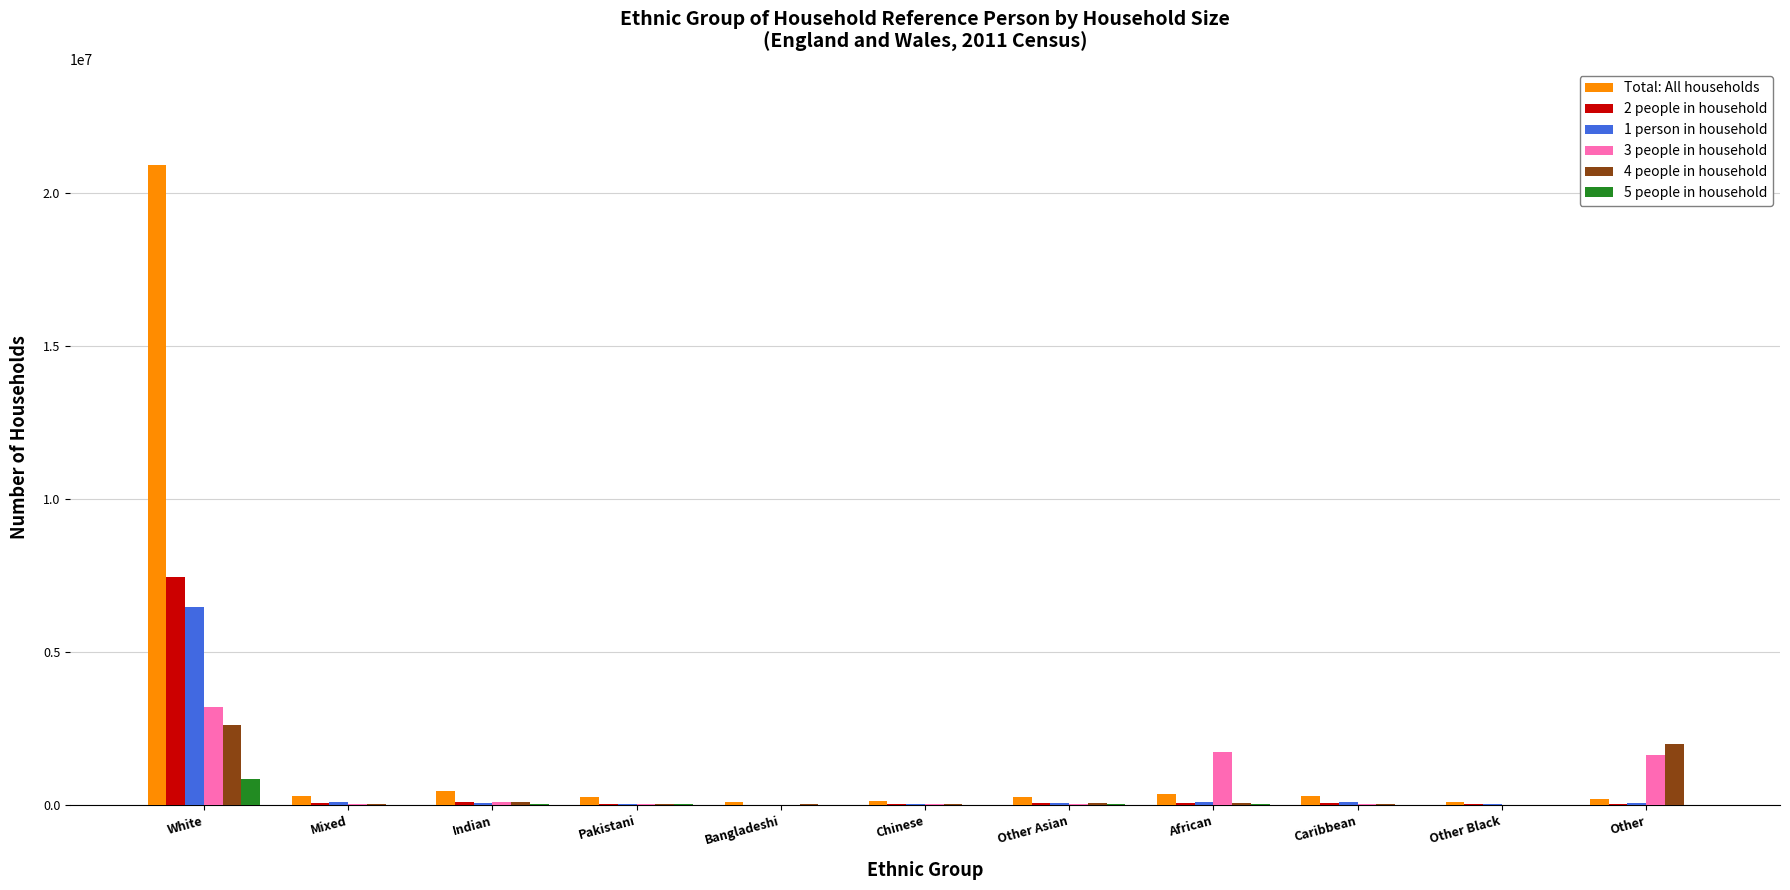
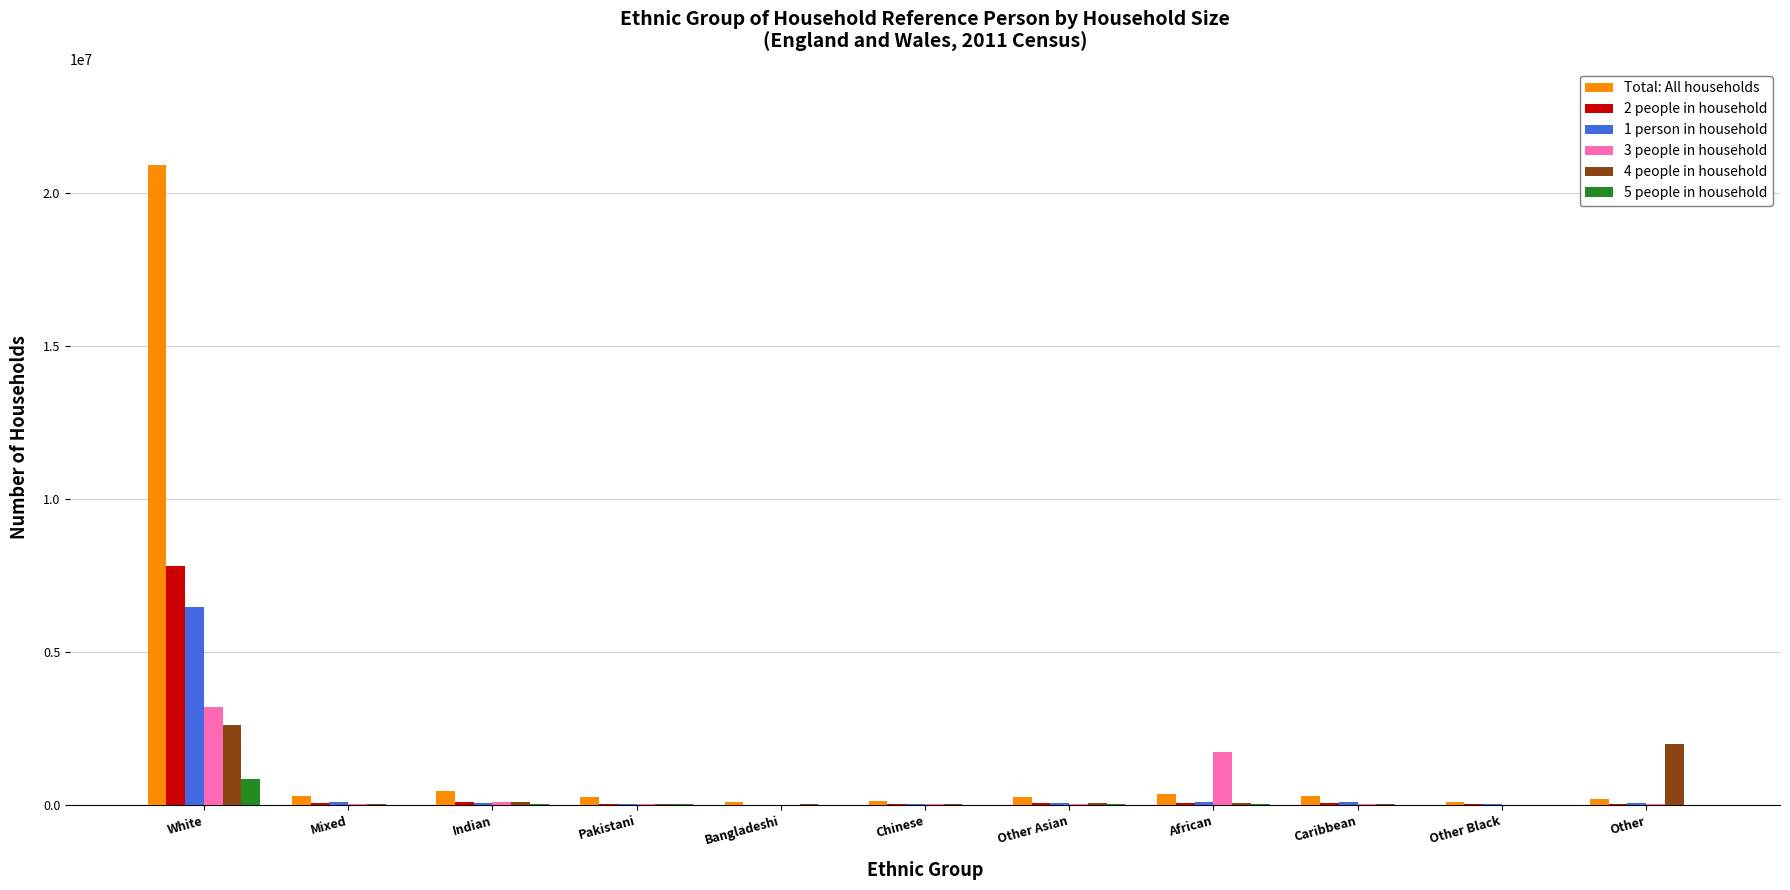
  {
    "Total: All households": {
      "White": 20900000,
      "Mixed": 300000,
      "Indian": 500000,
      "Pakistani": 300000,
      "Bangladeshi": 100000,
      "Chinese": 100000,
      "Other Asian": 300000,
      "African": 300000,
      "Caribbean": 300000,
      "Other Black": 100000,
      "Other": 200000
    },
    "2 people in household": {
-     "White": 7500000,
+     "White": 7800000,
      "Mixed": 100000,
      "Indian": 100000
    },
    "1 person in household": {
      "White": 6500000,
      "Mixed": 100000,
      "African": 100000,
      "Caribbean": 100000
    },
    "3 people in household": {
      "White": 3200000,
      "Indian": 100000,
      "African": 1700000,
-     "Other": 1600000
+     "Other": 0
    },
    "4 people in household": {
      "White": 2600000,
      "Indian": 100000,
      "Other": 2000000
    },
    "5 people in household": {
      "White": 800000
    }
  }
